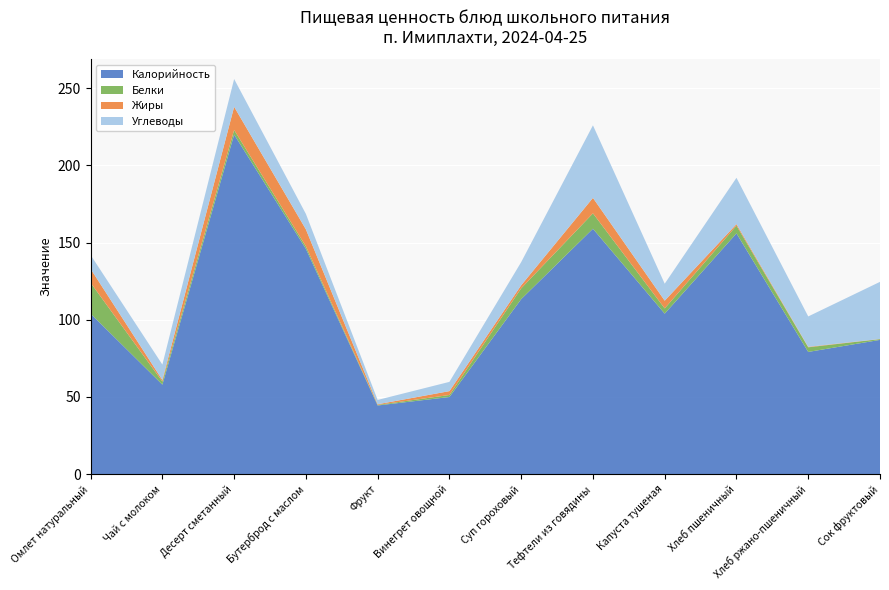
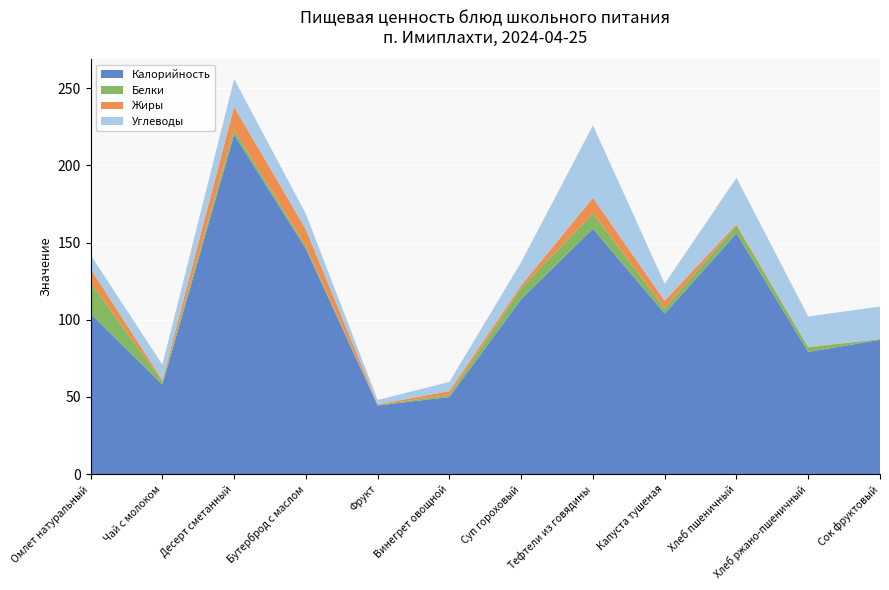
  {
    "Калорийность": {
      "Омлет натуральный": 104,
      "Чай с молоком": 58,
      "Десерт сметанный": 220,
      "Суп гороховый": 113,
      "Тефтели из говядины": 159,
      "Капуста тушеная": 104,
      "Хлеб пшеничный": 156,
      "Хлеб ржано-пшеничный": 79
    },
    "Белки": {
      "Омлет натуральный": 20,
      "Десерт сметанный": 3,
      "Суп гороховый": 7,
      "Тефтели из говядины": 10,
      "Капуста тушеная": 3
    },
    "Жиры": {
      "Омлет натуральный": 9,
      "Десерт сметанный": 15,
      "Бутерброд с маслом": 11,
      "Винегрет овощной": 3,
      "Суп гороховый": 2,
      "Тефтели из говядины": 10,
      "Капуста тушеная": 5
    },
    "Углеводы": {
      "Омлет натуральный": 9,
      "Чай с молоком": 10,
      "Десерт сметанный": 18,
      "Бутерброд с маслом": 10,
      "Фрукт": 3,
      "Винегрет овощной": 6,
      "Суп гороховый": 15,
      "Тефтели из говядины": 47,
      "Капуста тушеная": 11,
      "Хлеб пшеничный": 30,
      "Хлеб ржано-пшеничный": 20,
-     "Сок фруктовый": 37
+     "Сок фруктовый": 21
    }
  }
